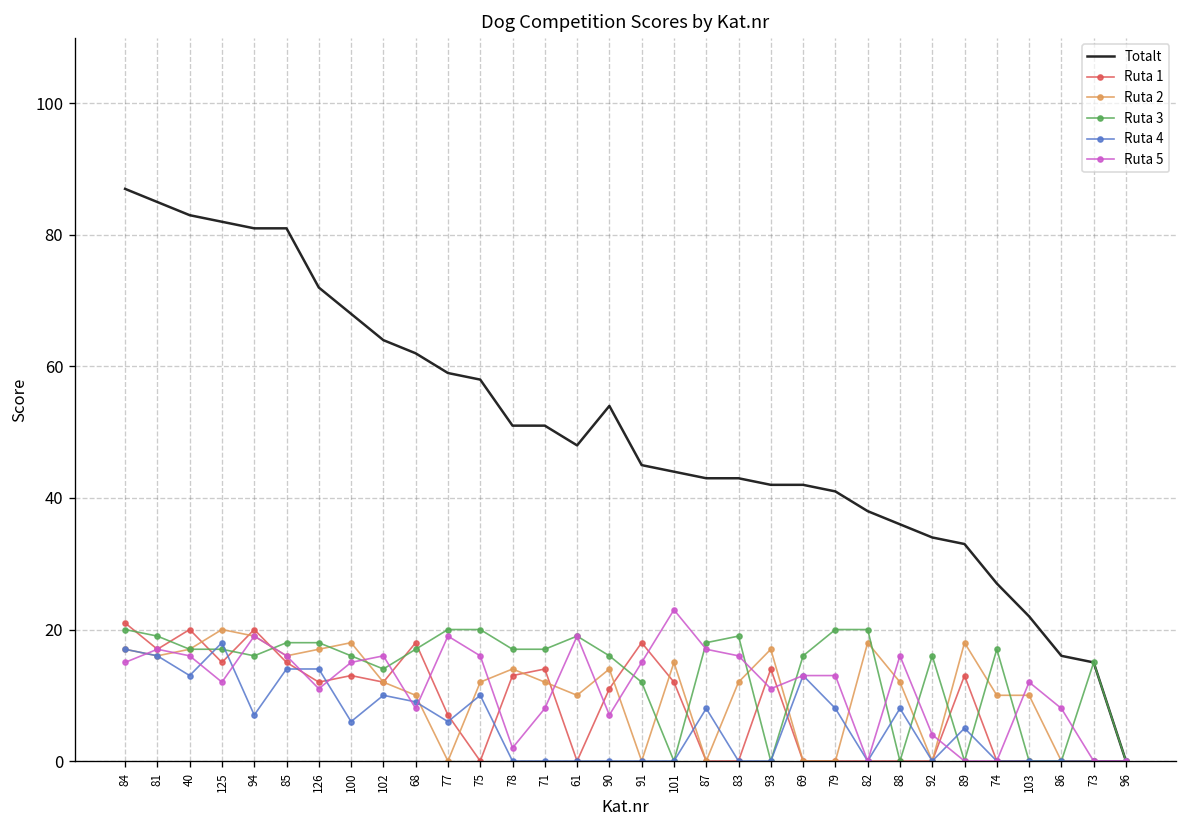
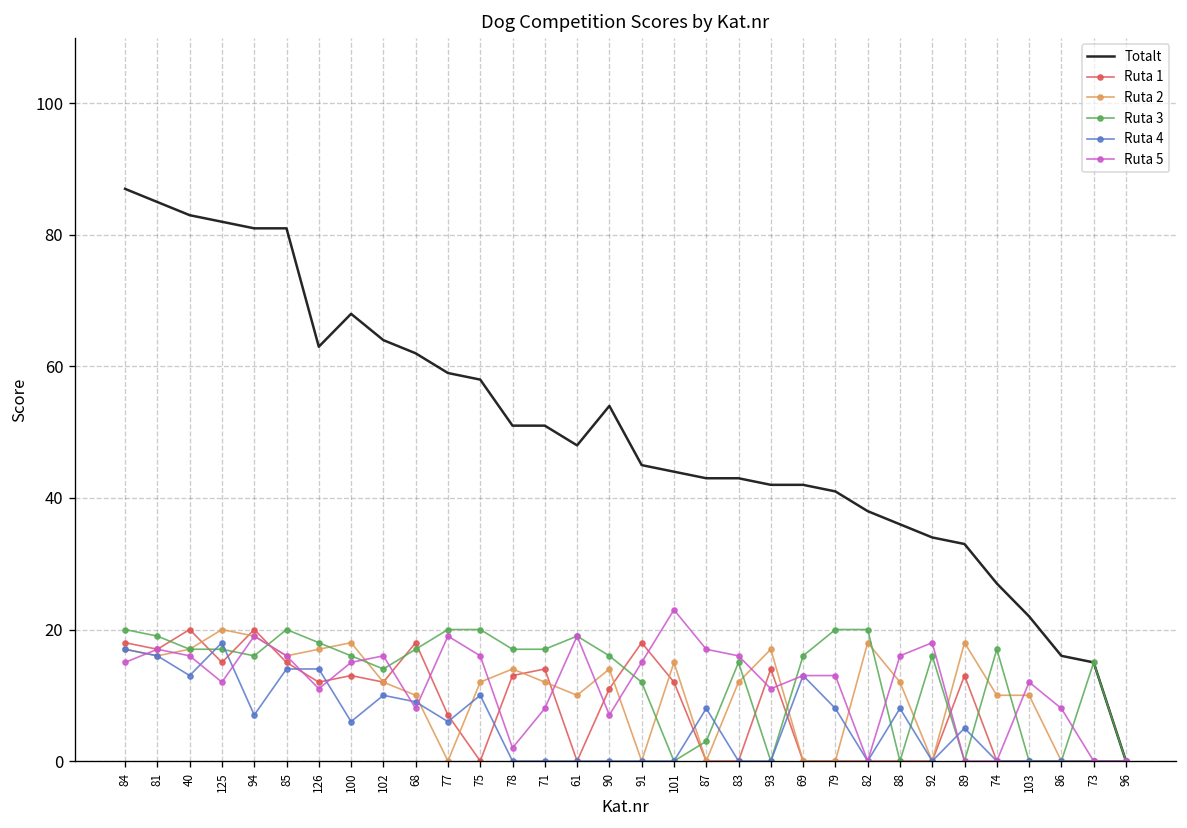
  {
    "Totalt": {
      "84": 87,
      "81": 85,
      "40": 83,
      "125": 82,
      "94": 81,
      "85": 81,
-     "126": 72,
+     "126": 63,
      "100": 68,
      "102": 64,
      "68": 62,
      "77": 59,
      "75": 58,
      "78": 51,
      "71": 51,
      "61": 48,
      "90": 54,
      "91": 45,
      "101": 44,
      "87": 43,
      "83": 43,
      "93": 42,
      "69": 42,
      "79": 41,
      "82": 38,
      "88": 36,
      "92": 34,
      "89": 33,
      "74": 27,
      "103": 22,
      "86": 16
    },
    "Ruta 1": {
-     "84": 21,
+     "84": 18,
      "40": 20,
      "125": 15,
      "94": 20,
      "85": 15,
      "126": 12,
      "100": 13,
      "68": 18,
      "77": 7,
      "75": 0,
      "78": 13,
      "71": 14,
      "90": 11,
      "91": 18,
      "101": 12,
      "93": 14,
      "89": 13
    },
    "Ruta 2": {
      "125": 20,
      "126": 17,
      "100": 18,
      "68": 10,
      "77": 0,
      "75": 12,
      "78": 14,
      "71": 12,
      "61": 10,
      "90": 14,
      "101": 15,
      "83": 12,
      "93": 17,
      "82": 18,
      "88": 12,
      "89": 18,
      "74": 10,
      "103": 10
    },
    "Ruta 3": {
      "84": 20,
      "81": 19,
      "125": 17,
      "94": 16,
-     "85": 18,
+     "85": 20,
      "126": 18,
      "100": 16,
      "102": 14,
      "68": 17,
      "77": 20,
      "75": 20,
      "78": 17,
      "71": 17,
      "90": 16,
      "91": 12,
-     "87": 18,
-     "83": 19,
+     "87": 3,
+     "83": 15,
      "69": 16,
      "79": 20,
      "82": 20,
      "92": 16,
      "74": 17
    },
    "Ruta 4": {
      "40": 13,
      "125": 18,
      "94": 7,
      "85": 14,
      "126": 14,
      "100": 6,
      "102": 10,
      "68": 9,
      "77": 6,
      "75": 10,
      "78": 0,
      "71": 0,
      "90": 0,
      "87": 8,
      "79": 8,
      "88": 8,
      "89": 5
    },
    "Ruta 5": {
      "84": 15,
      "40": 16,
      "125": 12,
      "126": 11,
      "100": 15,
      "102": 16,
      "68": 8,
      "77": 19,
      "75": 16,
      "78": 2,
      "71": 8,
      "90": 7,
      "91": 15,
      "101": 23,
      "87": 17,
      "83": 16,
      "93": 11,
      "79": 13,
      "88": 16,
-     "92": 4,
+     "92": 18,
      "103": 12,
      "86": 8
    }
  }
